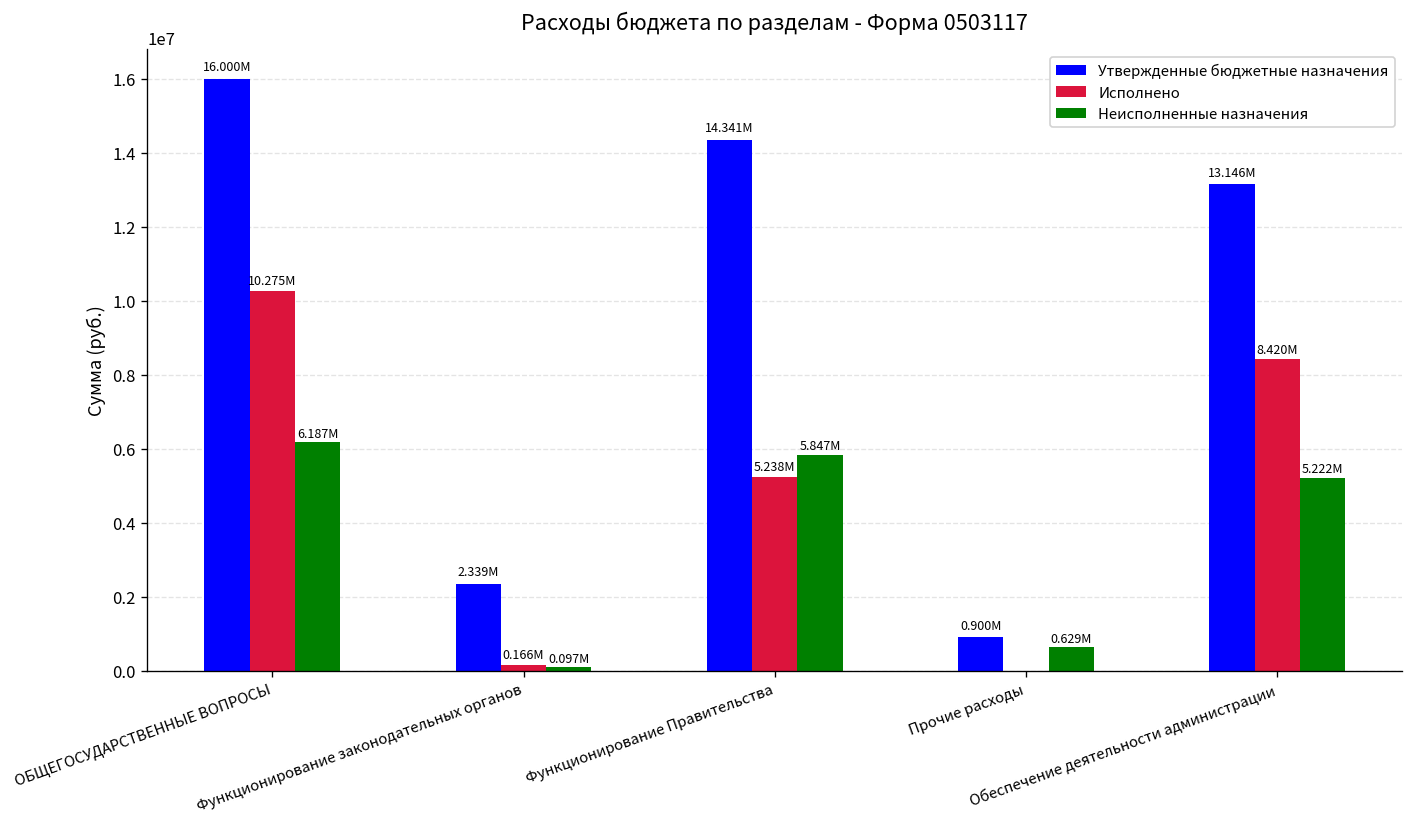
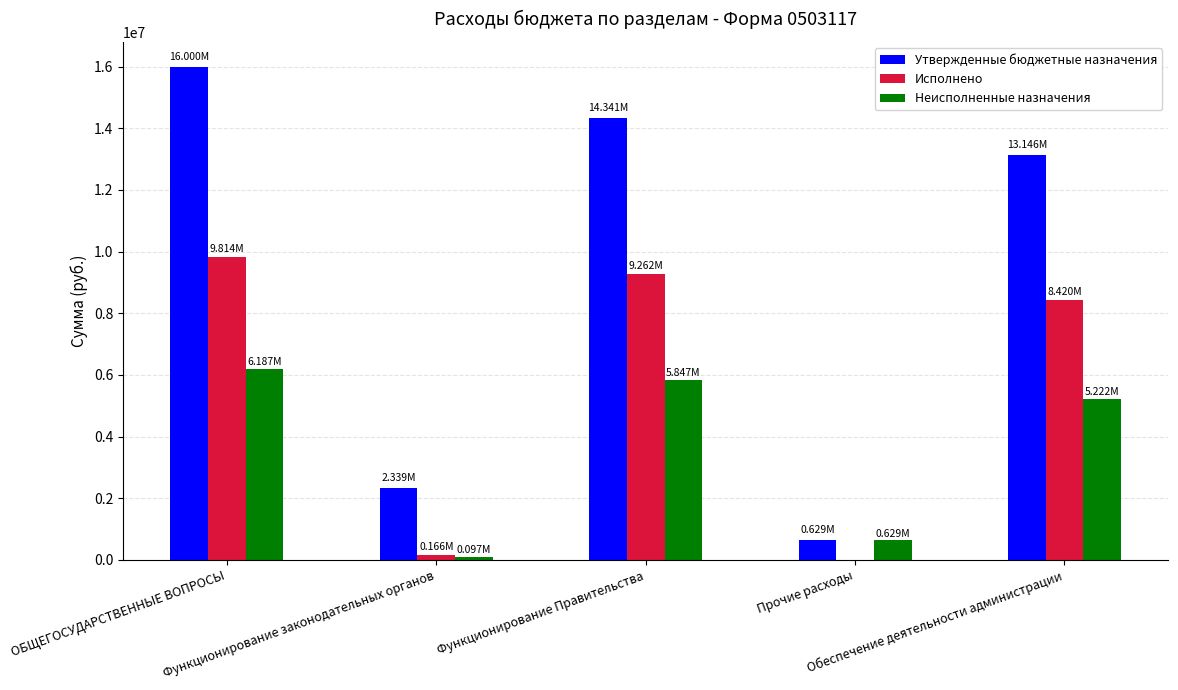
  {
    "Утвержденные бюджетные назначения": {
      "ОБЩЕГОСУДАРСТВЕННЫЕ ВОПРОСЫ": "16.000M",
      "Функционирование законодательных органов": "2.339M",
      "Функционирование Правительства": "14.341M",
-     "Прочие расходы": "0.900M",
+     "Прочие расходы": "0.629M",
      "Обеспечение деятельности администрации": "13.146M"
    },
    "Исполнено": {
-     "ОБЩЕГОСУДАРСТВЕННЫЕ ВОПРОСЫ": "10.275M",
+     "ОБЩЕГОСУДАРСТВЕННЫЕ ВОПРОСЫ": "9.814M",
      "Функционирование законодательных органов": "0.166M",
-     "Функционирование Правительства": "5.238M",
+     "Функционирование Правительства": "9.262M",
      "Обеспечение деятельности администрации": "8.420M"
    },
    "Неисполненные назначения": {
      "ОБЩЕГОСУДАРСТВЕННЫЕ ВОПРОСЫ": "6.187M",
      "Функционирование законодательных органов": "0.097M",
      "Функционирование Правительства": "5.847M",
      "Прочие расходы": "0.629M",
      "Обеспечение деятельности администрации": "5.222M"
    }
  }
